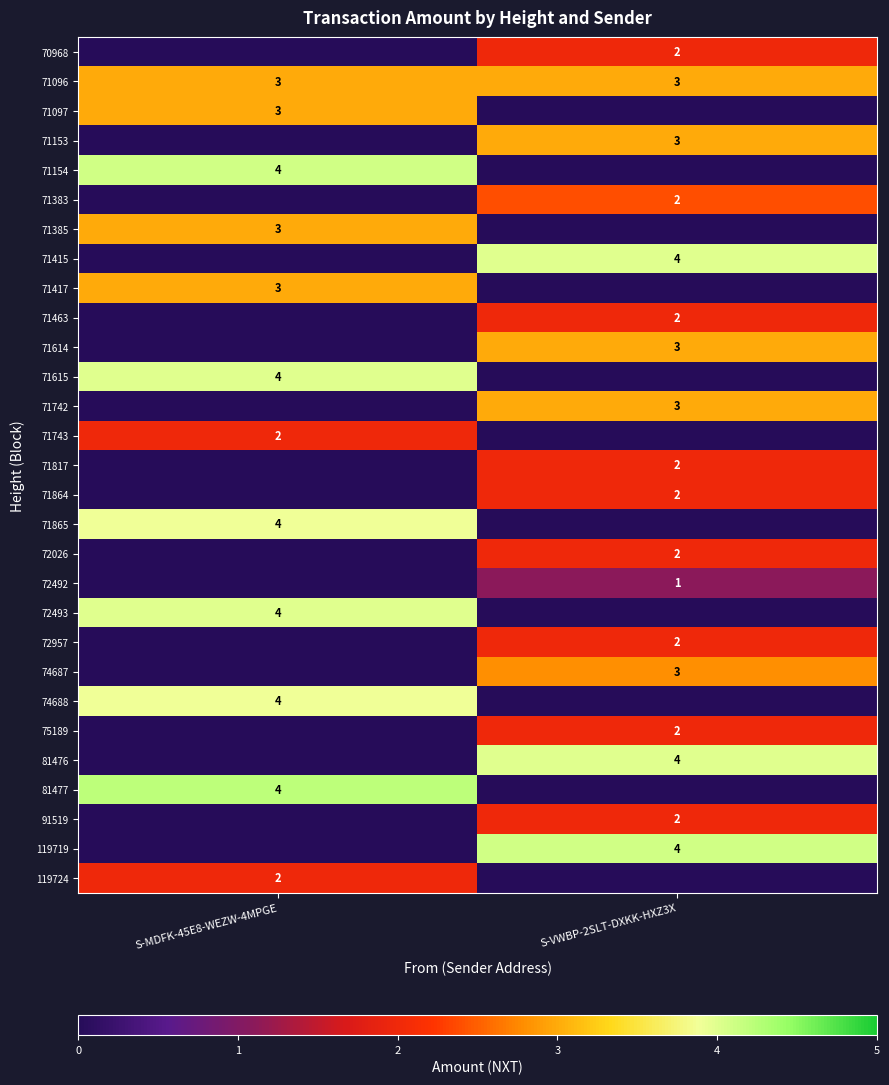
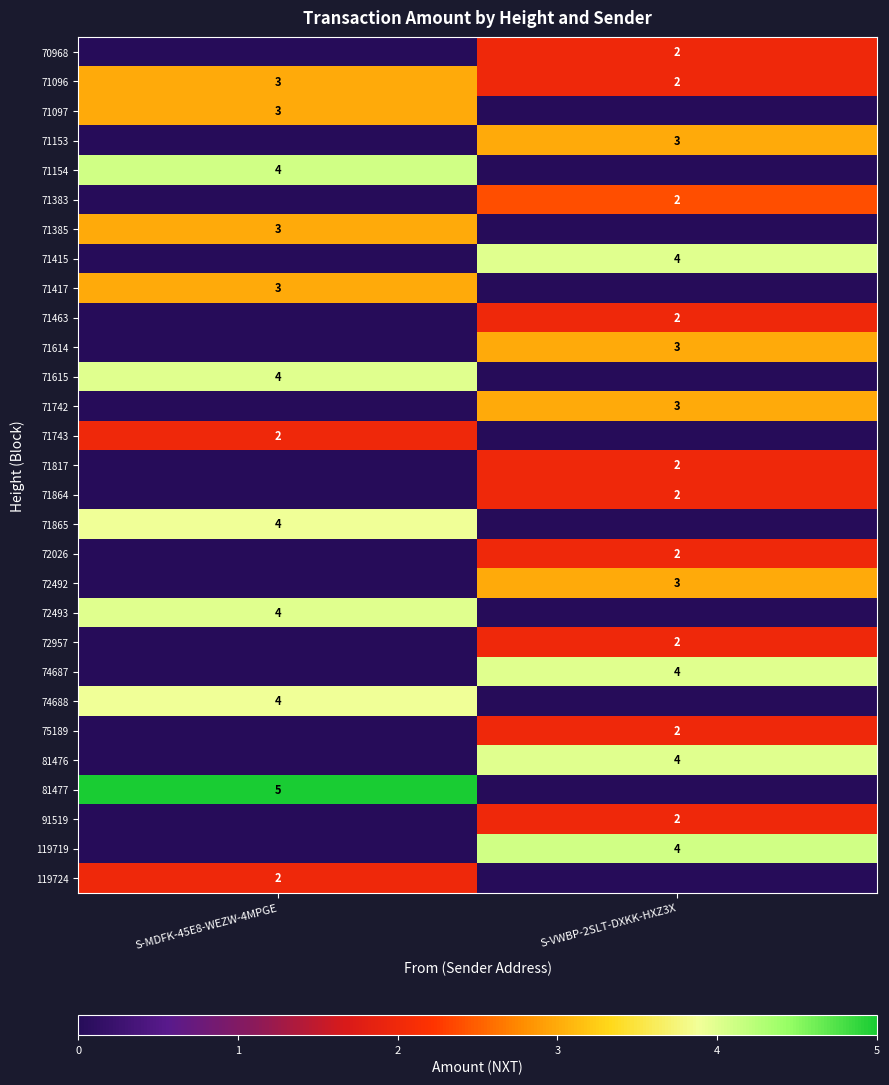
  {
    "70968": {
      "S-VWBP-2SLT-DXKK-HXZ3X": 2
    },
    "71096": {
      "S-MDFK-45E8-WEZW-4MPGE": 3,
-     "S-VWBP-2SLT-DXKK-HXZ3X": 3
+     "S-VWBP-2SLT-DXKK-HXZ3X": 2
    },
    "71097": {
      "S-MDFK-45E8-WEZW-4MPGE": 3
    },
    "71153": {
      "S-VWBP-2SLT-DXKK-HXZ3X": 3
    },
    "71154": {
      "S-MDFK-45E8-WEZW-4MPGE": 4
    },
    "71383": {
      "S-VWBP-2SLT-DXKK-HXZ3X": 2
    },
    "71385": {
      "S-MDFK-45E8-WEZW-4MPGE": 3
    },
    "71415": {
      "S-VWBP-2SLT-DXKK-HXZ3X": 4
    },
    "71417": {
      "S-MDFK-45E8-WEZW-4MPGE": 3
    },
    "71463": {
      "S-VWBP-2SLT-DXKK-HXZ3X": 2
    },
    "71614": {
      "S-VWBP-2SLT-DXKK-HXZ3X": 3
    },
    "71615": {
      "S-MDFK-45E8-WEZW-4MPGE": 4
    },
    "71742": {
      "S-VWBP-2SLT-DXKK-HXZ3X": 3
    },
    "71743": {
      "S-MDFK-45E8-WEZW-4MPGE": 2
    },
    "71817": {
      "S-VWBP-2SLT-DXKK-HXZ3X": 2
    },
    "71864": {
      "S-VWBP-2SLT-DXKK-HXZ3X": 2
    },
    "71865": {
      "S-MDFK-45E8-WEZW-4MPGE": 4
    },
    "72026": {
      "S-VWBP-2SLT-DXKK-HXZ3X": 2
    },
    "72492": {
-     "S-VWBP-2SLT-DXKK-HXZ3X": 1
+     "S-VWBP-2SLT-DXKK-HXZ3X": 3
    },
    "72493": {
      "S-MDFK-45E8-WEZW-4MPGE": 4
    },
    "72957": {
      "S-VWBP-2SLT-DXKK-HXZ3X": 2
    },
    "74687": {
-     "S-VWBP-2SLT-DXKK-HXZ3X": 3
+     "S-VWBP-2SLT-DXKK-HXZ3X": 4
    },
    "74688": {
      "S-MDFK-45E8-WEZW-4MPGE": 4
    },
    "75189": {
      "S-VWBP-2SLT-DXKK-HXZ3X": 2
    },
    "81476": {
      "S-VWBP-2SLT-DXKK-HXZ3X": 4
    },
    "81477": {
-     "S-MDFK-45E8-WEZW-4MPGE": 4
+     "S-MDFK-45E8-WEZW-4MPGE": 5
    },
    "91519": {
      "S-VWBP-2SLT-DXKK-HXZ3X": 2
    },
    "119719": {
      "S-VWBP-2SLT-DXKK-HXZ3X": 4
    },
    "119724": {
      "S-MDFK-45E8-WEZW-4MPGE": 2
    }
  }
